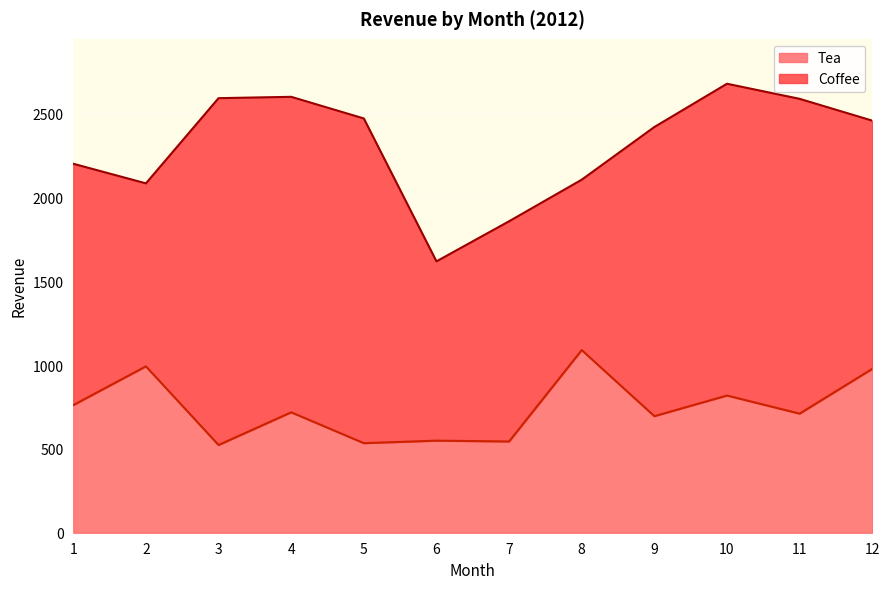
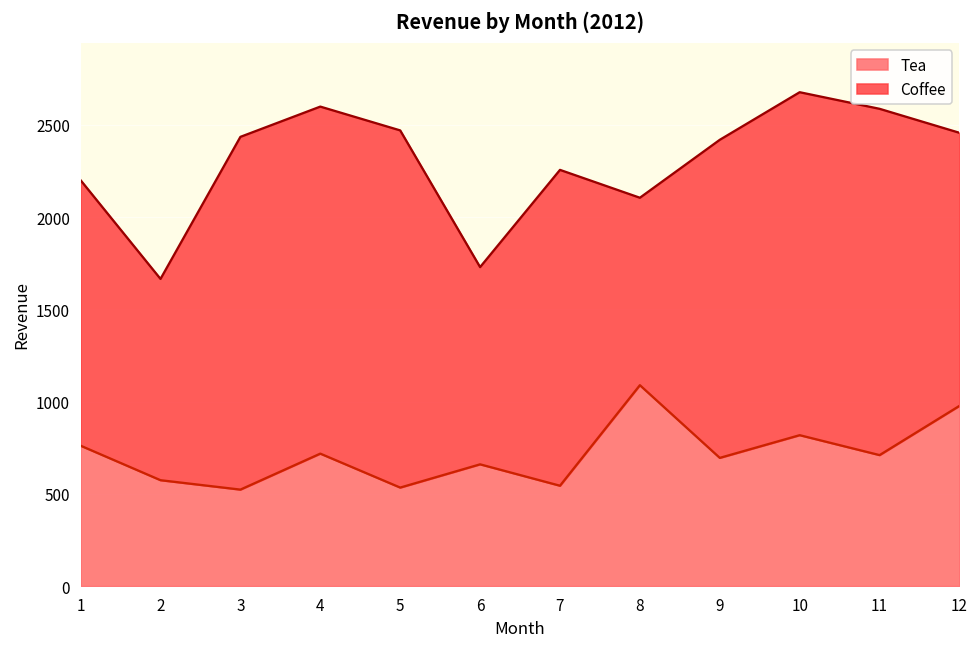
  {
    "Tea": {
      "1": 760,
-     "2": 990,
+     "2": 570,
      "3": 520,
      "4": 720,
      "5": 530,
-     "6": 550,
+     "6": 660,
      "7": 540,
      "8": 1090,
      "9": 700,
      "10": 820,
      "11": 710,
      "12": 980
    },
    "Coffee": {
      "1": 1440,
      "2": 1090,
-     "3": 2070,
+     "3": 1910,
      "4": 1880,
      "5": 1940,
      "6": 1070,
-     "7": 1310,
+     "7": 1710,
      "8": 1020,
      "9": 1720,
      "10": 1860,
      "11": 1880,
      "12": 1480
    }
  }
